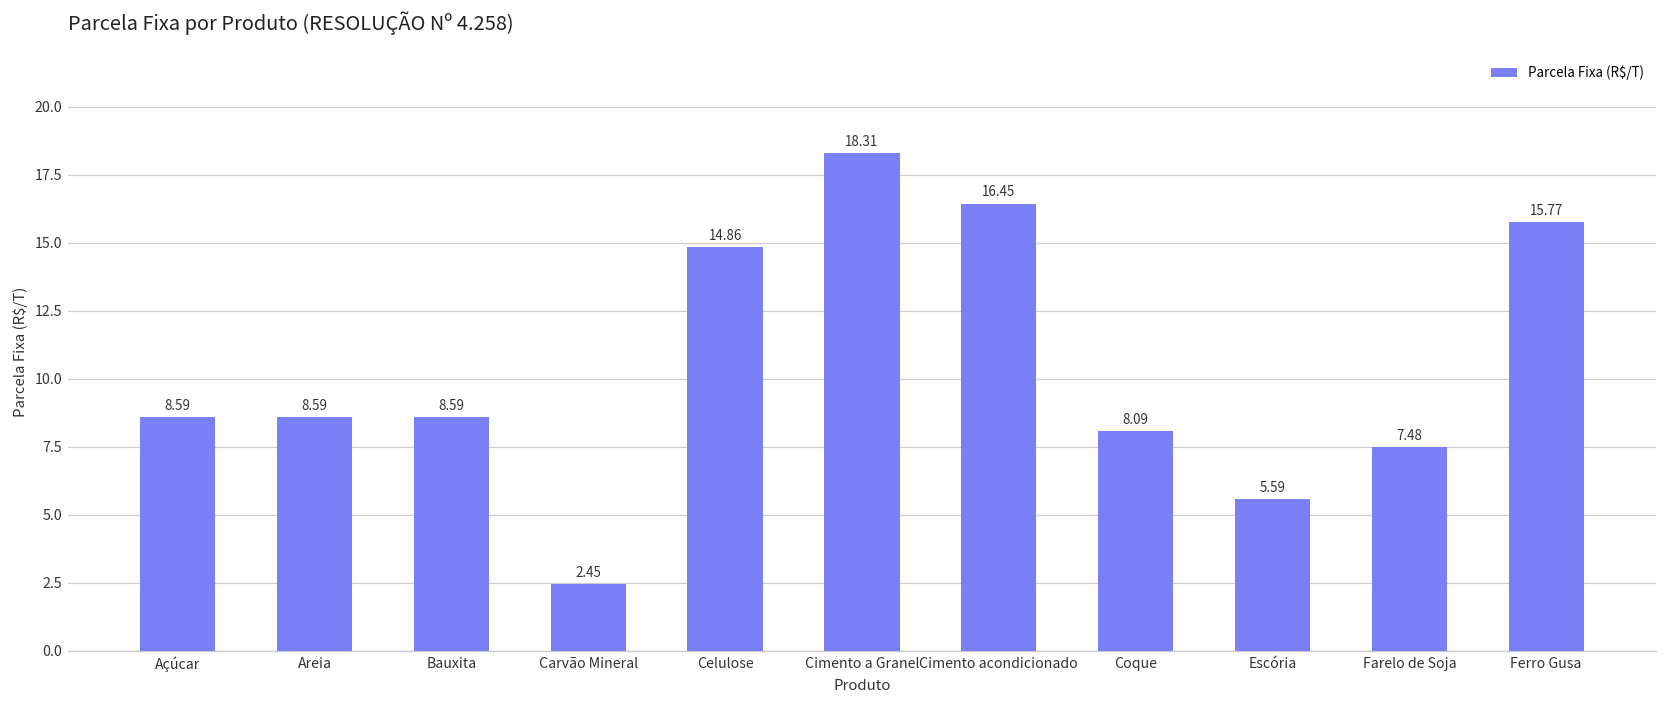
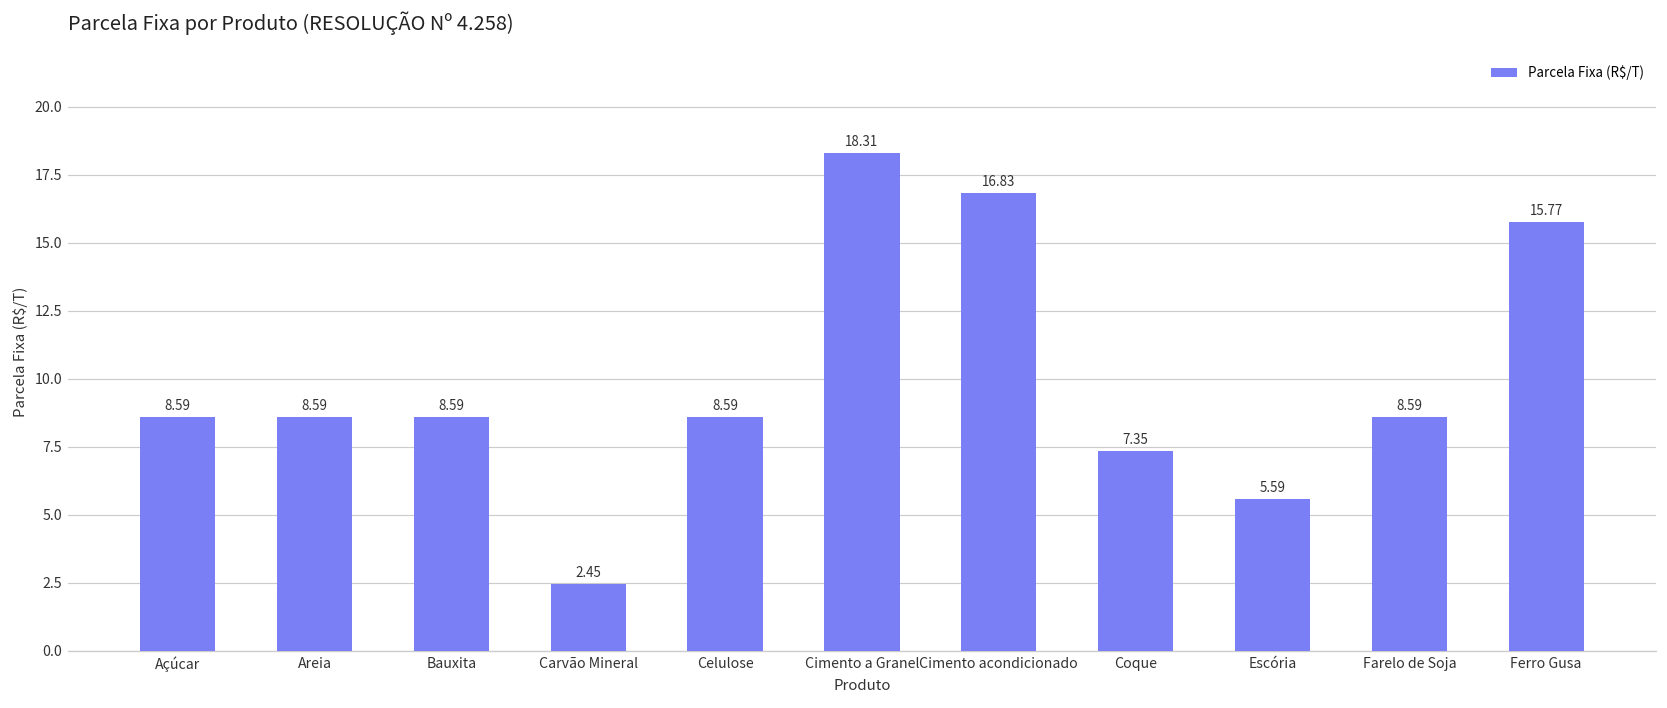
  {
    "Açúcar": 8.59,
    "Areia": 8.59,
    "Bauxita": 8.59,
    "Carvão Mineral": 2.45,
-   "Celulose": 14.86,
+   "Celulose": 8.59,
    "Cimento a Granel": 18.31,
-   "Cimento acondicionado": 16.45,
-   "Coque": 8.09,
+   "Cimento acondicionado": 16.83,
+   "Coque": 7.35,
    "Escória": 5.59,
-   "Farelo de Soja": 7.48,
+   "Farelo de Soja": 8.59,
    "Ferro Gusa": 15.77
  }
